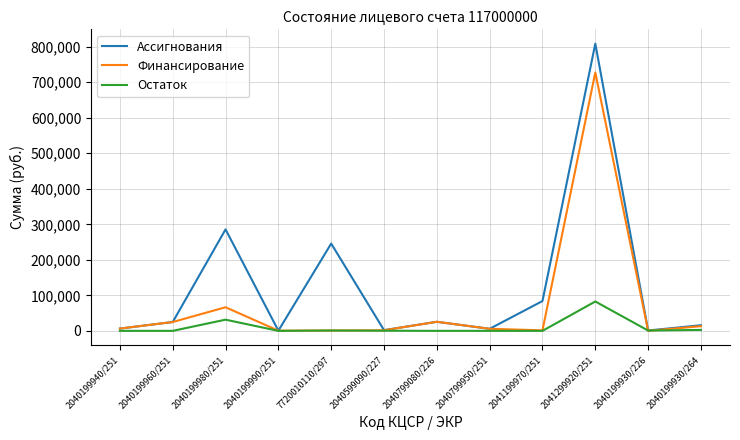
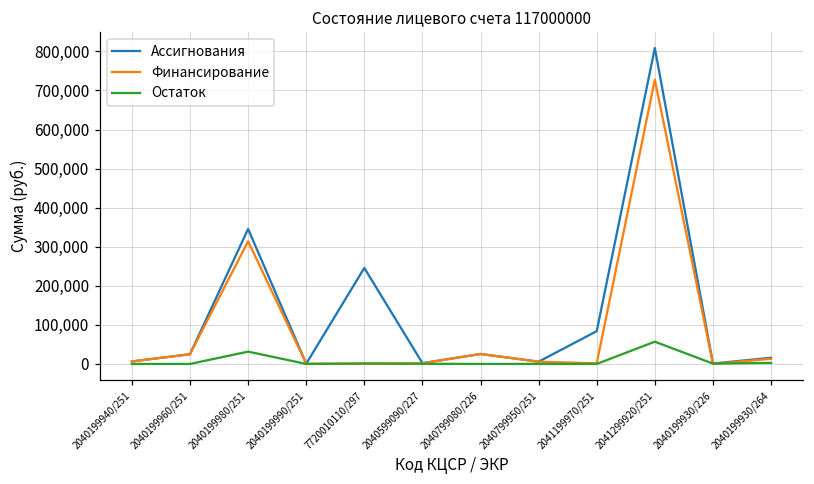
  {
    "Ассигнования": {
-     "2040199980/251": "290,000",
+     "2040199980/251": "350,000",
      "7720010110/297": "250,000",
      "2041199970/251": "80,000",
      "2041299920/251": "810,000"
    },
    "Финансирование": {
-     "2040199980/251": "70,000",
+     "2040199980/251": "310,000",
      "2041299920/251": "730,000"
    },
    "Остаток": {
      "2040199960/251": "0",
      "2040199980/251": "30,000",
      "2040799080/226": "0",
-     "2041299920/251": "80,000",
+     "2041299920/251": "60,000",
      "2040199930/264": "0"
    }
  }
